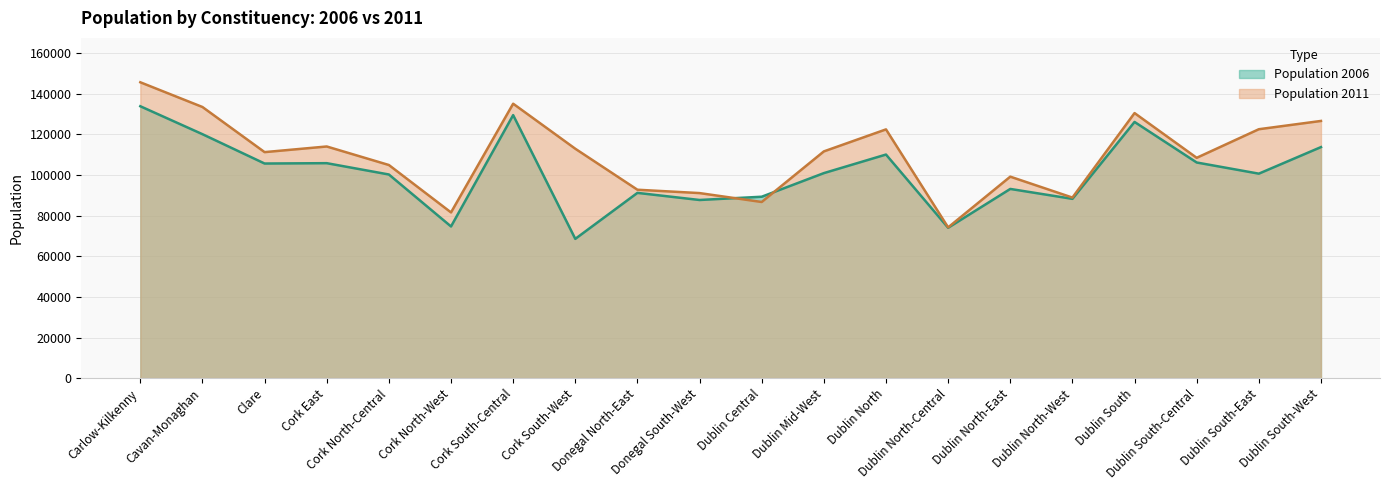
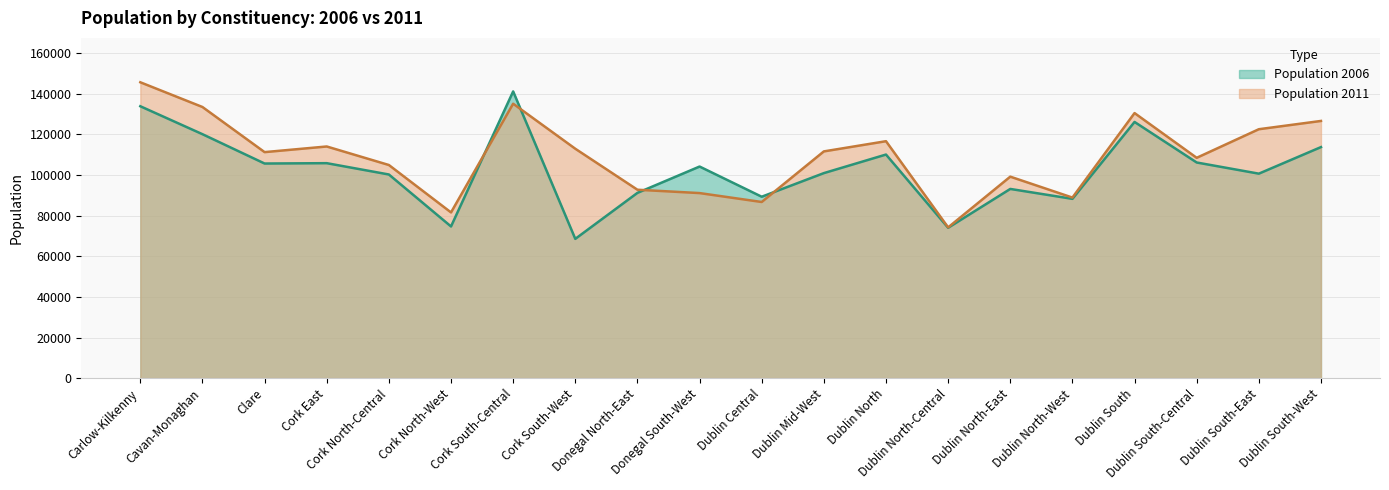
  {
    "Population 2006": {
      "Carlow-Kilkenny": 134000,
      "Cavan-Monaghan": 120000,
      "Clare": 106000,
      "Cork East": 106000,
      "Cork North-Central": 100000,
      "Cork North-West": 75000,
-     "Cork South-Central": 129000,
+     "Cork South-Central": 141000,
      "Cork South-West": 69000,
      "Donegal North-East": 91000,
-     "Donegal South-West": 88000,
+     "Donegal South-West": 104000,
      "Dublin Central": 89000,
      "Dublin Mid-West": 101000,
      "Dublin North": 110000,
      "Dublin North-East": 93000,
      "Dublin South": 126000,
      "Dublin South-Central": 106000,
      "Dublin South-East": 101000,
      "Dublin South-West": 114000
    },
    "Population 2011": {
      "Carlow-Kilkenny": 146000,
      "Cavan-Monaghan": 133000,
      "Clare": 111000,
      "Cork East": 114000,
      "Cork North-Central": 105000,
      "Cork North-West": 82000,
      "Cork South-Central": 135000,
      "Cork South-West": 113000,
      "Donegal North-East": 93000,
      "Donegal South-West": 91000,
      "Dublin Central": 87000,
      "Dublin Mid-West": 112000,
-     "Dublin North": 122000,
+     "Dublin North": 117000,
      "Dublin North-East": 99000,
      "Dublin South": 130000,
      "Dublin South-Central": 108000,
      "Dublin South-East": 122000,
      "Dublin South-West": 127000
    }
  }
